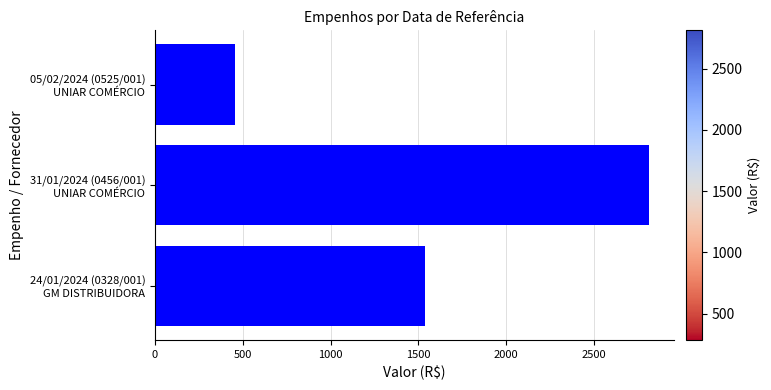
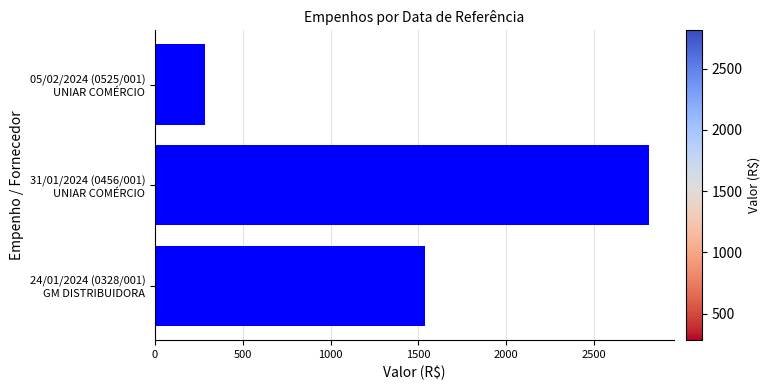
  {
-   "05/02/2024 (0525/001) UNIAR COMÉRCIO": 460,
+   "05/02/2024 (0525/001) UNIAR COMÉRCIO": 280,
    "31/01/2024 (0456/001) UNIAR COMÉRCIO": 2810,
    "24/01/2024 (0328/001) GM DISTRIBUIDORA": 1540
  }
